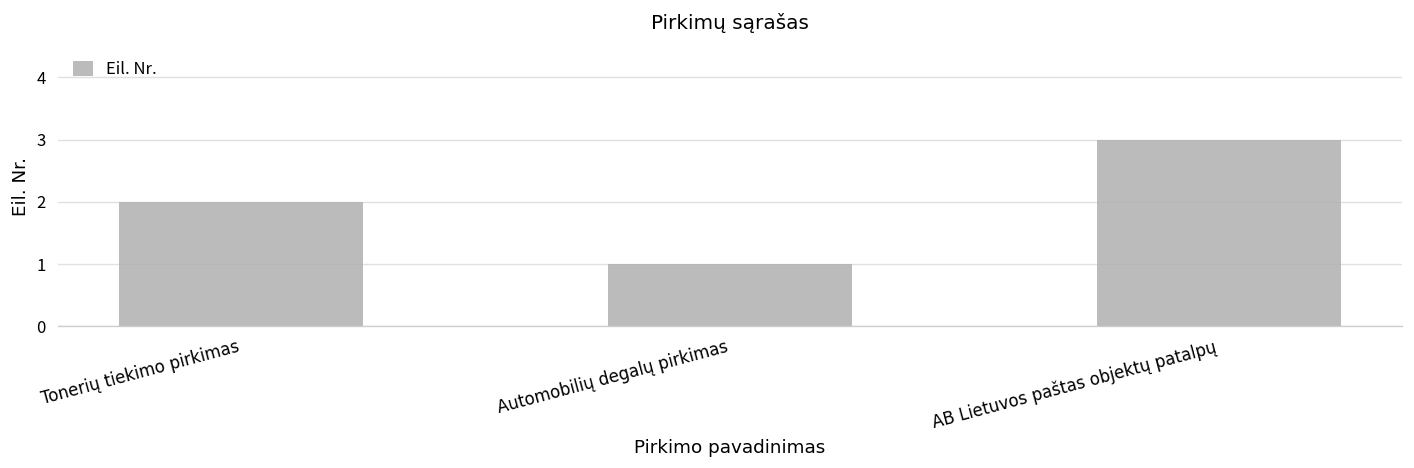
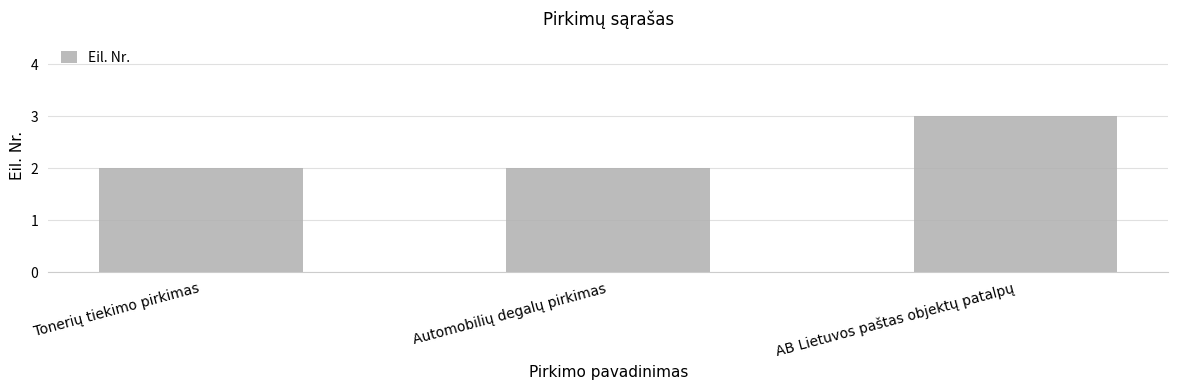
  {
    "Tonerių tiekimo pirkimas": 2,
-   "Automobilių degalų pirkimas": 1,
+   "Automobilių degalų pirkimas": 2,
    "AB Lietuvos paštas objektų patalpų": 3
  }
